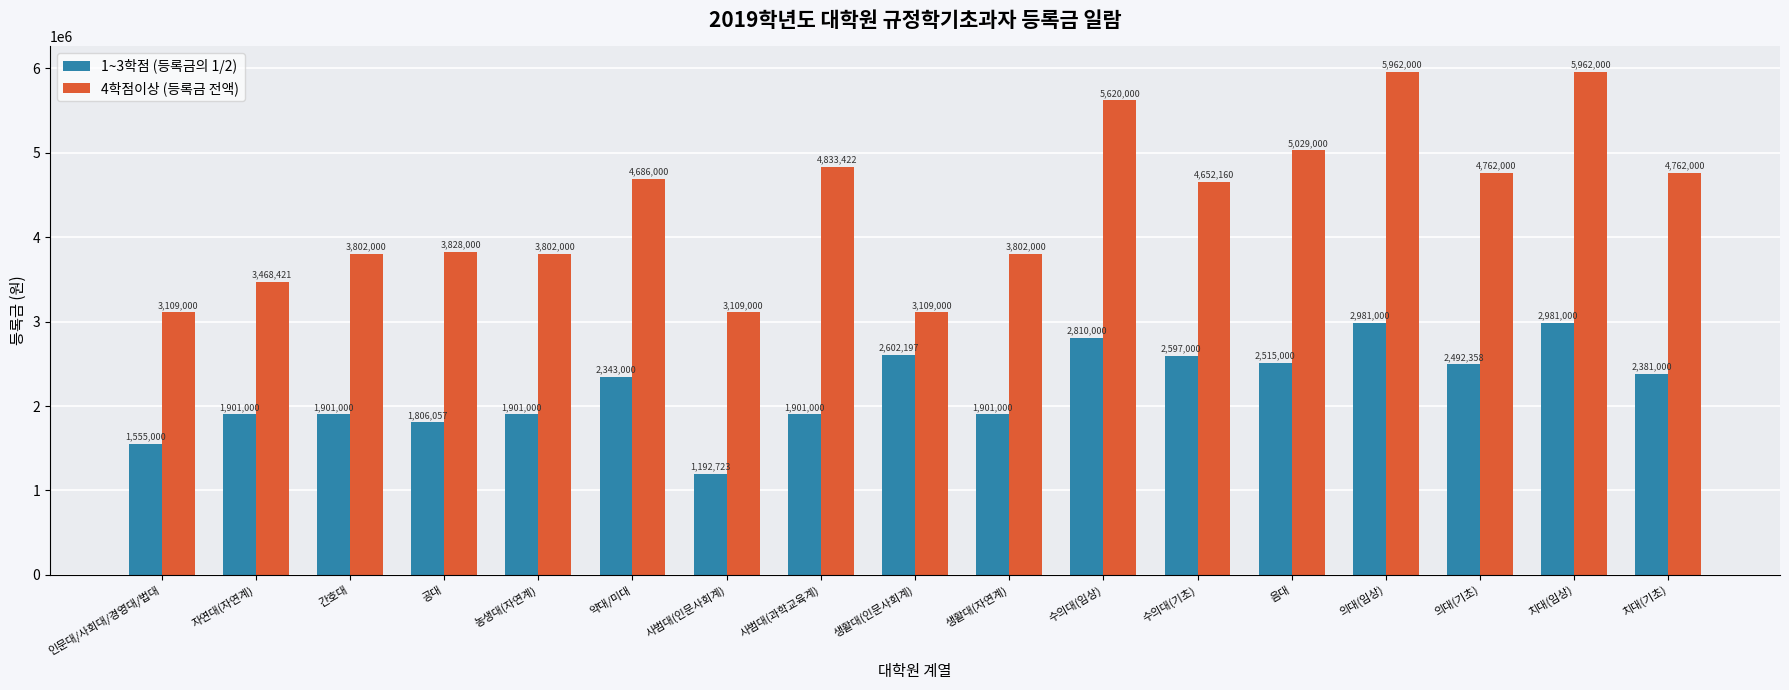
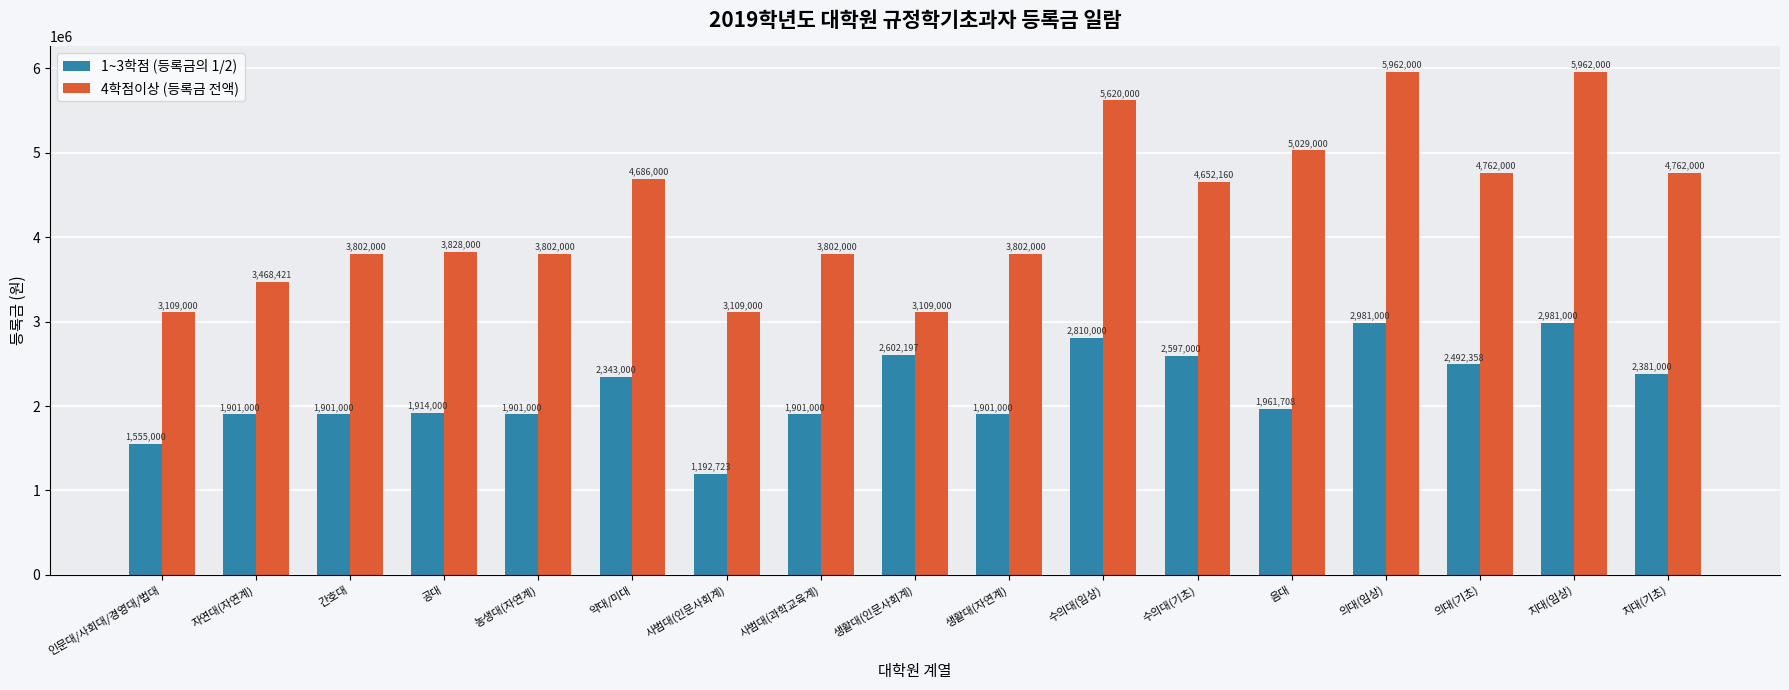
  {
    "1~3학점 (등록금의 1/2)": {
      "인문대/사회대/경영대/법대": "1,555,000",
      "자연대(자연계)": "1,901,000",
      "간호대": "1,901,000",
-     "공대": "1,806,057",
+     "공대": "1,914,000",
      "농생대(자연계)": "1,901,000",
      "약대/미대": "2,343,000",
      "사범대(인문사회계)": "1,192,723",
      "사범대(과학교육계)": "1,901,000",
      "생활대(인문사회계)": "2,602,197",
      "생활대(자연계)": "1,901,000",
      "수의대(임상)": "2,810,000",
      "수의대(기초)": "2,597,000",
-     "음대": "2,515,000",
+     "음대": "1,961,708",
      "의대(임상)": "2,981,000",
      "의대(기초)": "2,492,358",
      "치대(임상)": "2,981,000",
      "치대(기초)": "2,381,000"
    },
    "4학점이상 (등록금 전액)": {
      "인문대/사회대/경영대/법대": "3,109,000",
      "자연대(자연계)": "3,468,421",
      "간호대": "3,802,000",
      "공대": "3,828,000",
      "농생대(자연계)": "3,802,000",
      "약대/미대": "4,686,000",
      "사범대(인문사회계)": "3,109,000",
-     "사범대(과학교육계)": "4,833,422",
+     "사범대(과학교육계)": "3,802,000",
      "생활대(인문사회계)": "3,109,000",
      "생활대(자연계)": "3,802,000",
      "수의대(임상)": "5,620,000",
      "수의대(기초)": "4,652,160",
      "음대": "5,029,000",
      "의대(임상)": "5,962,000",
      "의대(기초)": "4,762,000",
      "치대(임상)": "5,962,000",
      "치대(기초)": "4,762,000"
    }
  }
